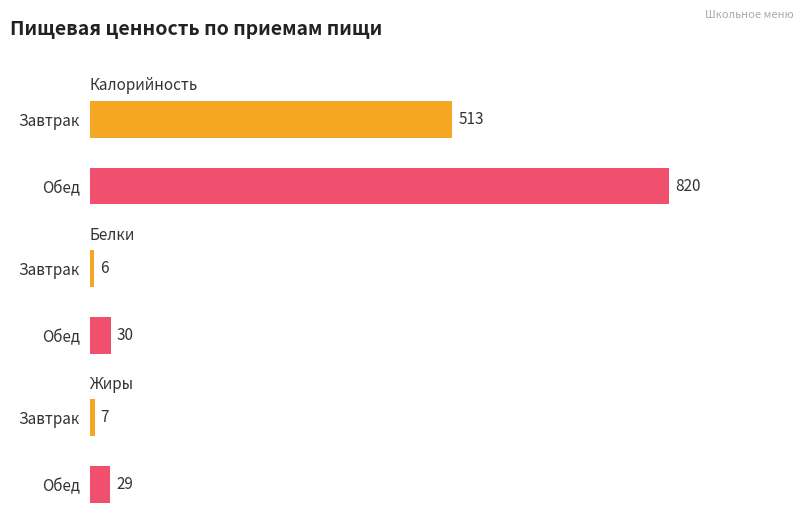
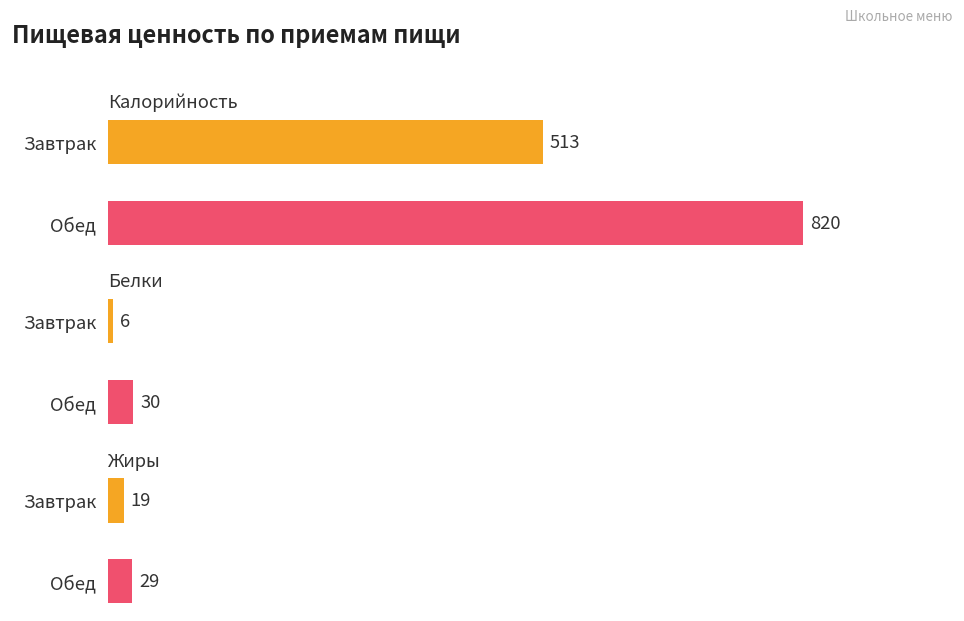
  {
    "Калорийность": {
      "Завтрак": 513,
      "Обед": 820
    },
    "Белки": {
      "Завтрак": 6,
      "Обед": 30
    },
    "Жиры": {
-     "Завтрак": 7,
+     "Завтрак": 19,
      "Обед": 29
    }
  }
